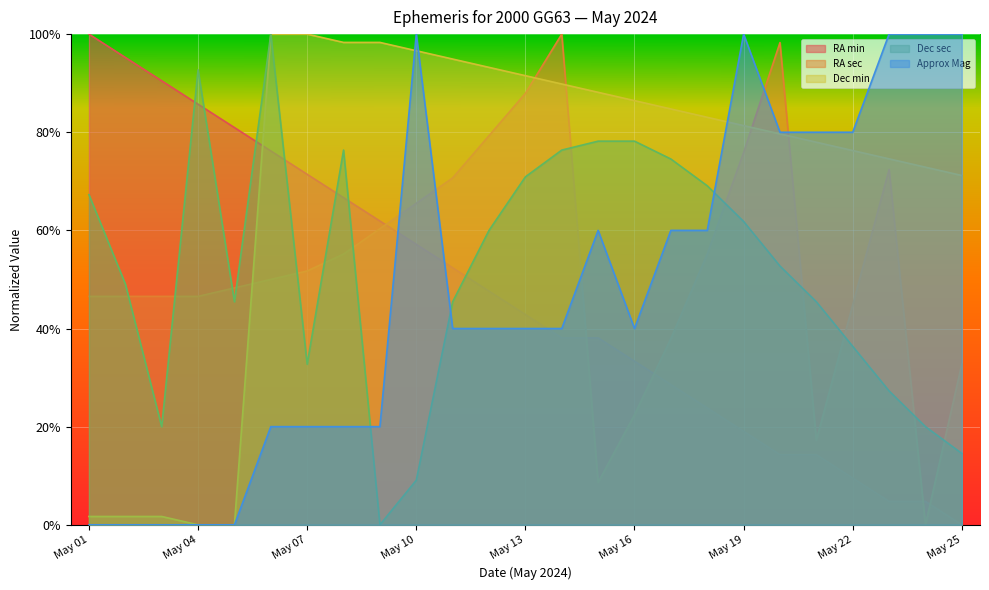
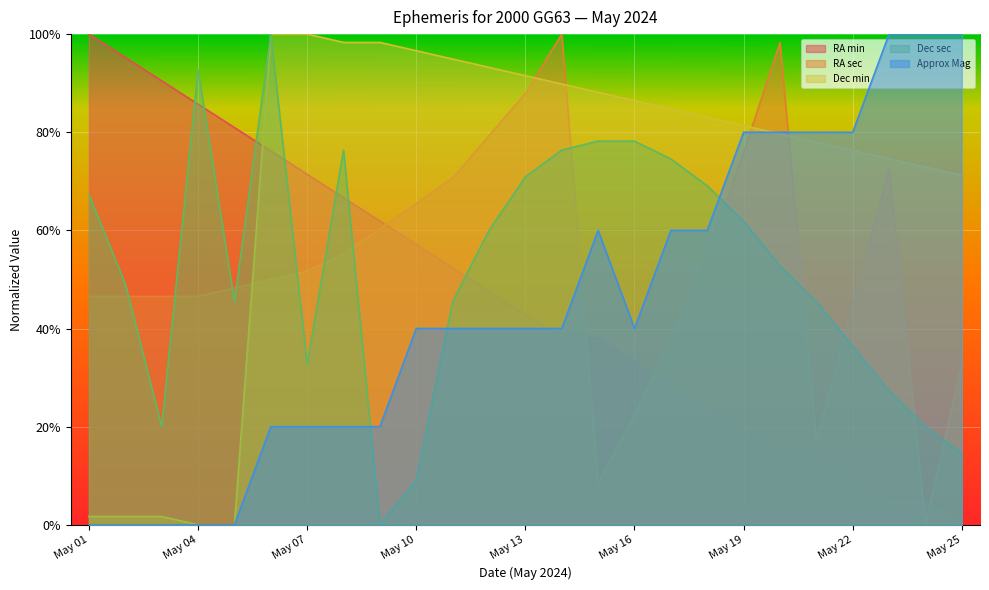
  {
    "Dec sec": {
      "May 01": "67%",
      "May 04": "93%",
      "May 07": "33%",
      "May 10": "9%",
      "May 13": "71%",
      "May 16": "78%",
      "May 19": "62%",
      "May 22": "36%",
      "May 25": "15%"
    },
    "Approx Mag": {
      "May 01": "0%",
      "May 07": "20%",
-     "May 10": "100%",
+     "May 10": "40%",
      "May 13": "40%",
      "May 16": "40%",
-     "May 19": "100%",
+     "May 19": "80%",
      "May 22": "80%",
      "May 25": "100%"
    }
  }
